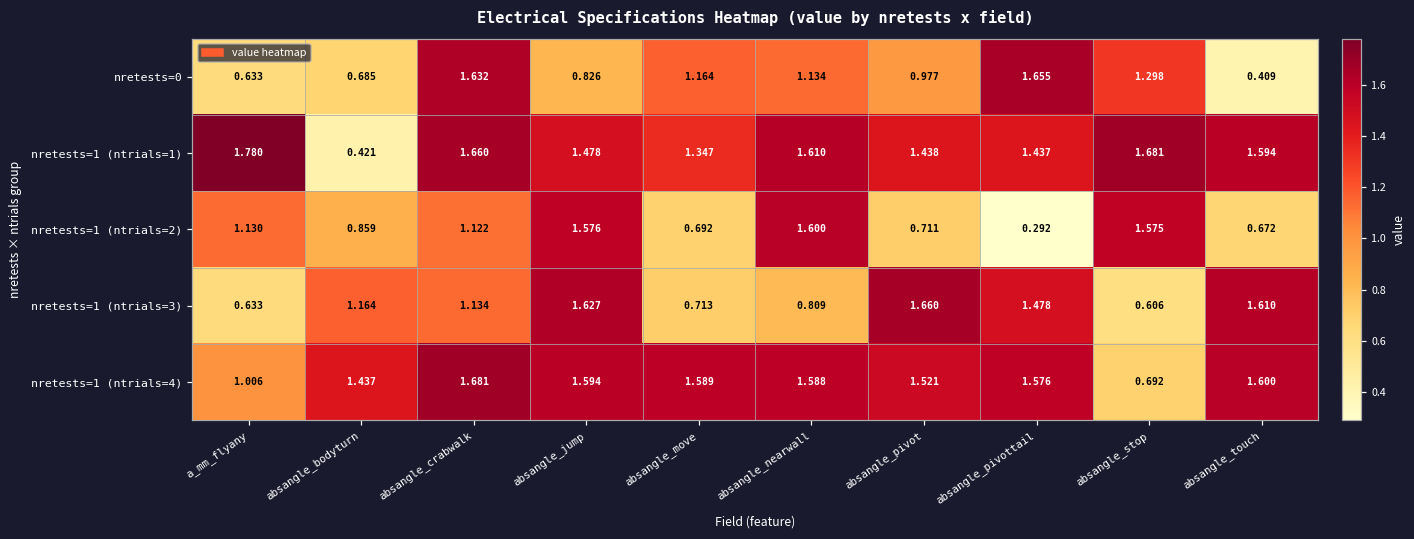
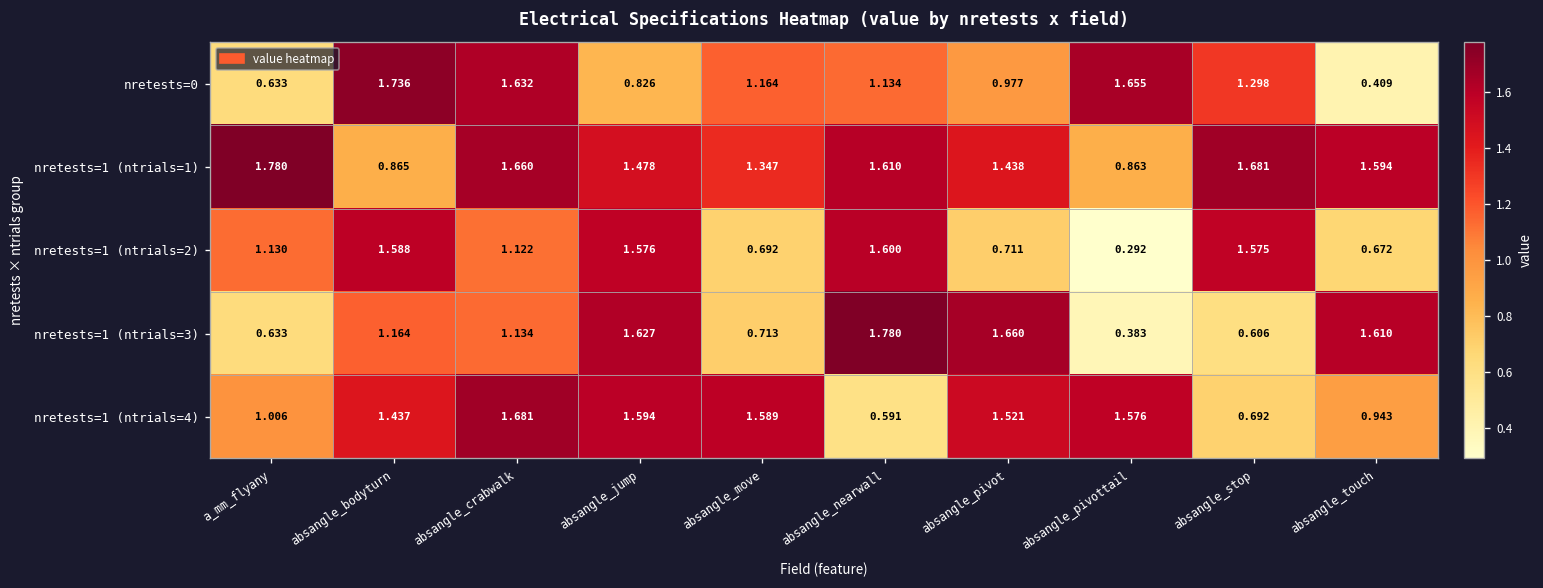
  {
    "nretests=0": {
      "a_mm_flyany": 0.633,
-     "absangle_bodyturn": 0.685,
+     "absangle_bodyturn": 1.736,
      "absangle_crabwalk": 1.632,
      "absangle_jump": 0.826,
      "absangle_move": 1.164,
      "absangle_nearwall": 1.134,
      "absangle_pivot": 0.977,
      "absangle_pivottail": 1.655,
      "absangle_stop": 1.298,
      "absangle_touch": 0.409
    },
    "nretests=1 (ntrials=1)": {
      "a_mm_flyany": 1.780,
-     "absangle_bodyturn": 0.421,
+     "absangle_bodyturn": 0.865,
      "absangle_crabwalk": 1.660,
      "absangle_jump": 1.478,
      "absangle_move": 1.347,
      "absangle_nearwall": 1.610,
      "absangle_pivot": 1.438,
-     "absangle_pivottail": 1.437,
+     "absangle_pivottail": 0.863,
      "absangle_stop": 1.681,
      "absangle_touch": 1.594
    },
    "nretests=1 (ntrials=2)": {
      "a_mm_flyany": 1.130,
-     "absangle_bodyturn": 0.859,
+     "absangle_bodyturn": 1.588,
      "absangle_crabwalk": 1.122,
      "absangle_jump": 1.576,
      "absangle_move": 0.692,
      "absangle_nearwall": 1.600,
      "absangle_pivot": 0.711,
      "absangle_pivottail": 0.292,
      "absangle_stop": 1.575,
      "absangle_touch": 0.672
    },
    "nretests=1 (ntrials=3)": {
      "a_mm_flyany": 0.633,
      "absangle_bodyturn": 1.164,
      "absangle_crabwalk": 1.134,
      "absangle_jump": 1.627,
      "absangle_move": 0.713,
-     "absangle_nearwall": 0.809,
+     "absangle_nearwall": 1.780,
      "absangle_pivot": 1.660,
-     "absangle_pivottail": 1.478,
+     "absangle_pivottail": 0.383,
      "absangle_stop": 0.606,
      "absangle_touch": 1.610
    },
    "nretests=1 (ntrials=4)": {
      "a_mm_flyany": 1.006,
      "absangle_bodyturn": 1.437,
      "absangle_crabwalk": 1.681,
      "absangle_jump": 1.594,
      "absangle_move": 1.589,
-     "absangle_nearwall": 1.588,
+     "absangle_nearwall": 0.591,
      "absangle_pivot": 1.521,
      "absangle_pivottail": 1.576,
      "absangle_stop": 0.692,
-     "absangle_touch": 1.600
+     "absangle_touch": 0.943
    }
  }
